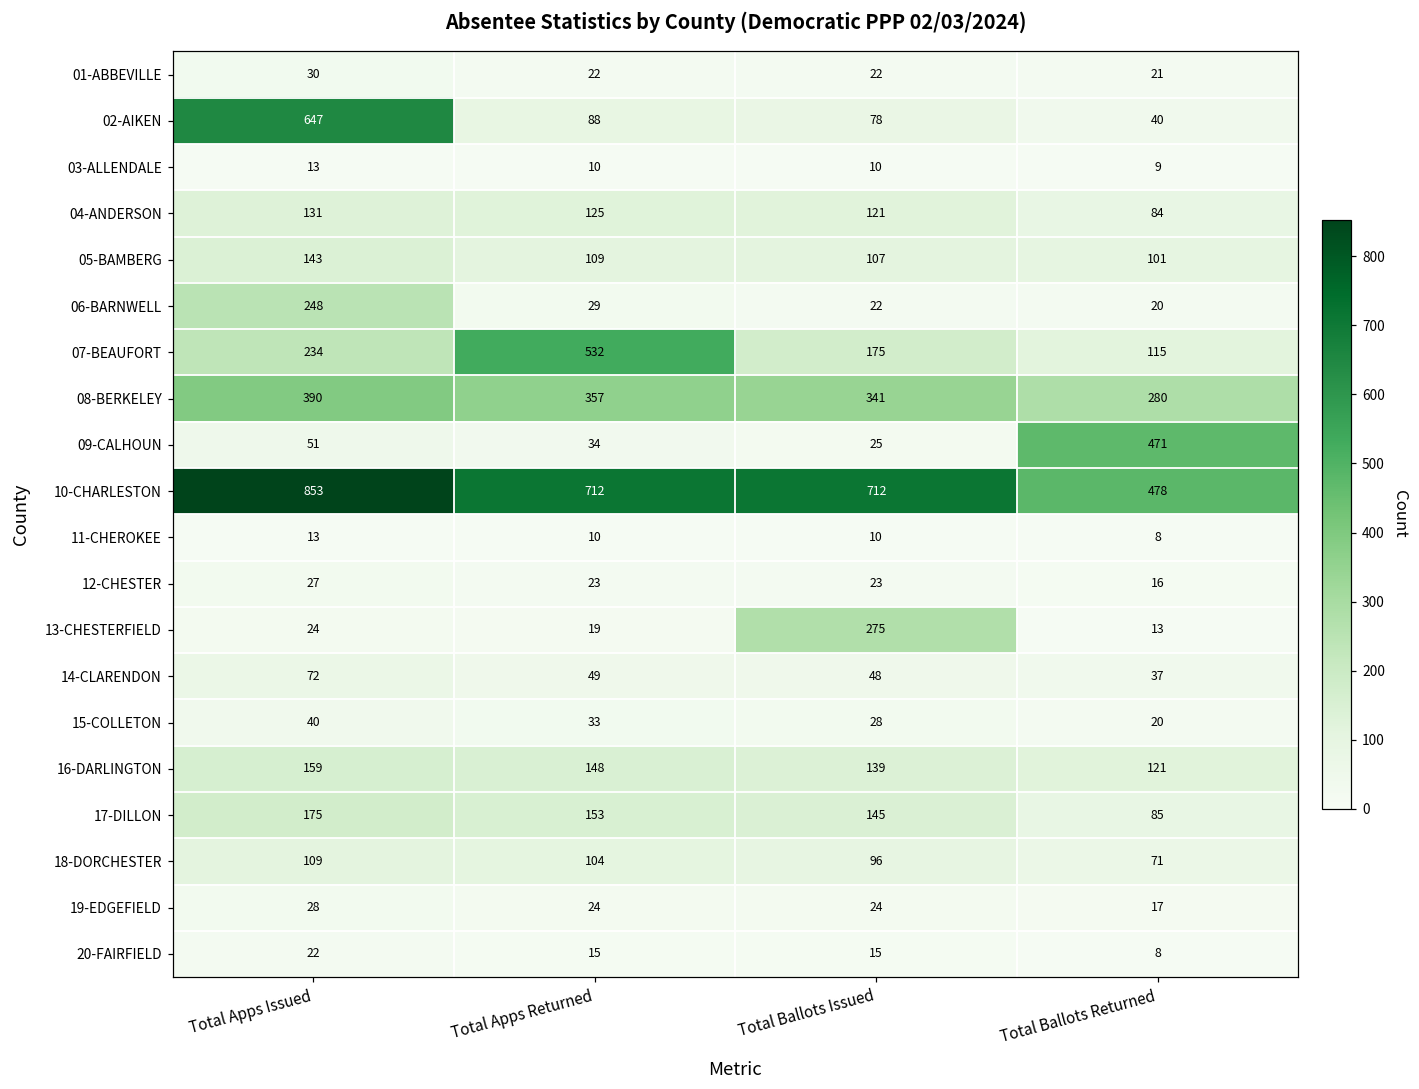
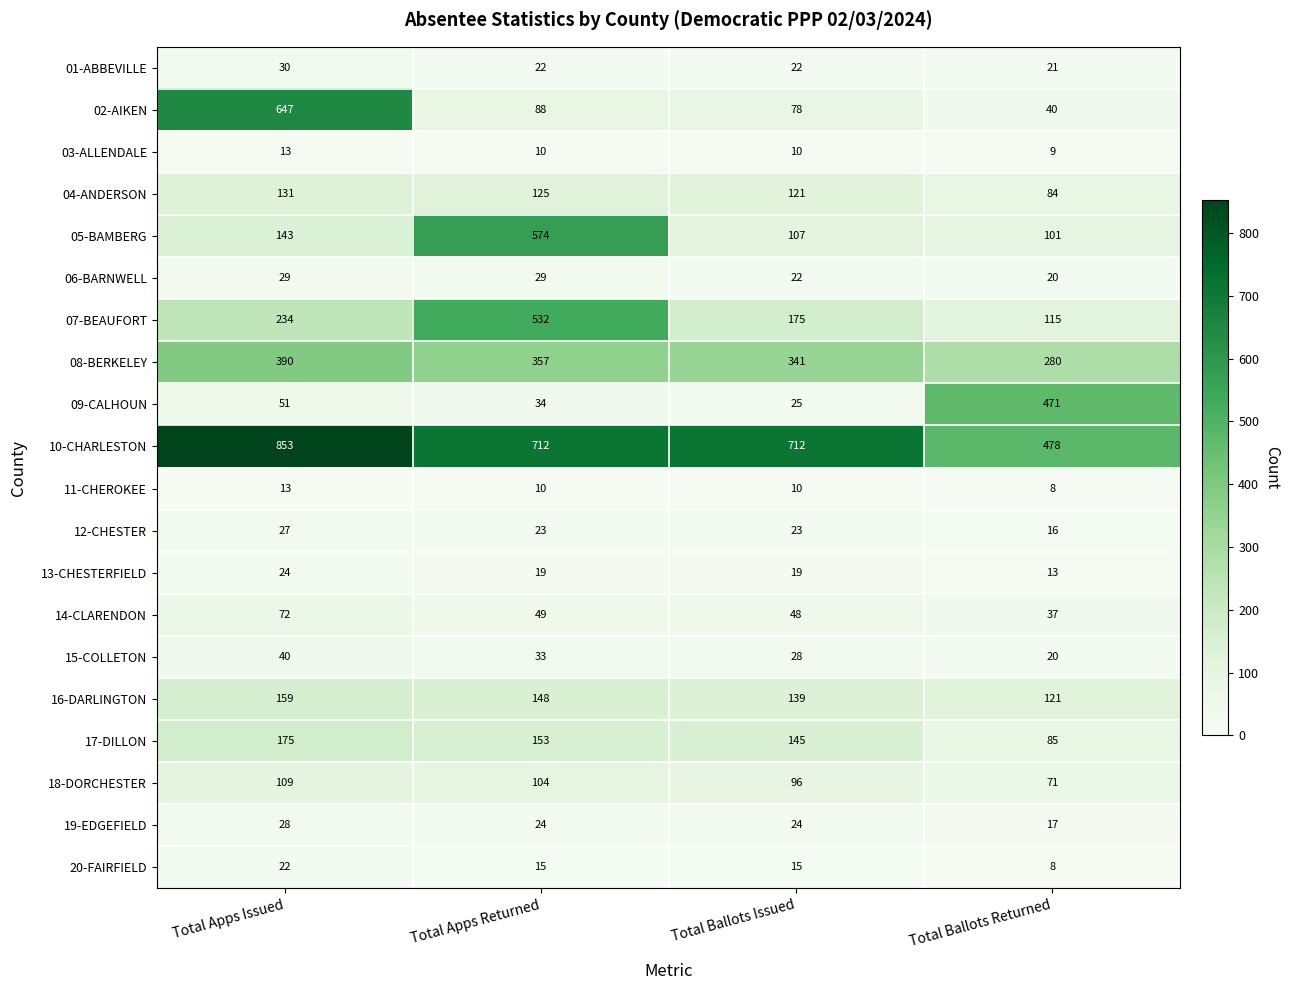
  {
    "01-ABBEVILLE": {
      "Total Apps Issued": 30,
      "Total Apps Returned": 22,
      "Total Ballots Issued": 22,
      "Total Ballots Returned": 21
    },
    "02-AIKEN": {
      "Total Apps Issued": 647,
      "Total Apps Returned": 88,
      "Total Ballots Issued": 78,
      "Total Ballots Returned": 40
    },
    "03-ALLENDALE": {
      "Total Apps Issued": 13,
      "Total Apps Returned": 10,
      "Total Ballots Issued": 10,
      "Total Ballots Returned": 9
    },
    "04-ANDERSON": {
      "Total Apps Issued": 131,
      "Total Apps Returned": 125,
      "Total Ballots Issued": 121,
      "Total Ballots Returned": 84
    },
    "05-BAMBERG": {
      "Total Apps Issued": 143,
-     "Total Apps Returned": 109,
+     "Total Apps Returned": 574,
      "Total Ballots Issued": 107,
      "Total Ballots Returned": 101
    },
    "06-BARNWELL": {
-     "Total Apps Issued": 248,
+     "Total Apps Issued": 29,
      "Total Apps Returned": 29,
      "Total Ballots Issued": 22,
      "Total Ballots Returned": 20
    },
    "07-BEAUFORT": {
      "Total Apps Issued": 234,
      "Total Apps Returned": 532,
      "Total Ballots Issued": 175,
      "Total Ballots Returned": 115
    },
    "08-BERKELEY": {
      "Total Apps Issued": 390,
      "Total Apps Returned": 357,
      "Total Ballots Issued": 341,
      "Total Ballots Returned": 280
    },
    "09-CALHOUN": {
      "Total Apps Issued": 51,
      "Total Apps Returned": 34,
      "Total Ballots Issued": 25,
      "Total Ballots Returned": 471
    },
    "10-CHARLESTON": {
      "Total Apps Issued": 853,
      "Total Apps Returned": 712,
      "Total Ballots Issued": 712,
      "Total Ballots Returned": 478
    },
    "11-CHEROKEE": {
      "Total Apps Issued": 13,
      "Total Apps Returned": 10,
      "Total Ballots Issued": 10,
      "Total Ballots Returned": 8
    },
    "12-CHESTER": {
      "Total Apps Issued": 27,
      "Total Apps Returned": 23,
      "Total Ballots Issued": 23,
      "Total Ballots Returned": 16
    },
    "13-CHESTERFIELD": {
      "Total Apps Issued": 24,
      "Total Apps Returned": 19,
-     "Total Ballots Issued": 275,
+     "Total Ballots Issued": 19,
      "Total Ballots Returned": 13
    },
    "14-CLARENDON": {
      "Total Apps Issued": 72,
      "Total Apps Returned": 49,
      "Total Ballots Issued": 48,
      "Total Ballots Returned": 37
    },
    "15-COLLETON": {
      "Total Apps Issued": 40,
      "Total Apps Returned": 33,
      "Total Ballots Issued": 28,
      "Total Ballots Returned": 20
    },
    "16-DARLINGTON": {
      "Total Apps Issued": 159,
      "Total Apps Returned": 148,
      "Total Ballots Issued": 139,
      "Total Ballots Returned": 121
    },
    "17-DILLON": {
      "Total Apps Issued": 175,
      "Total Apps Returned": 153,
      "Total Ballots Issued": 145,
      "Total Ballots Returned": 85
    },
    "18-DORCHESTER": {
      "Total Apps Issued": 109,
      "Total Apps Returned": 104,
      "Total Ballots Issued": 96,
      "Total Ballots Returned": 71
    },
    "19-EDGEFIELD": {
      "Total Apps Issued": 28,
      "Total Apps Returned": 24,
      "Total Ballots Issued": 24,
      "Total Ballots Returned": 17
    },
    "20-FAIRFIELD": {
      "Total Apps Issued": 22,
      "Total Apps Returned": 15,
      "Total Ballots Issued": 15,
      "Total Ballots Returned": 8
    }
  }
